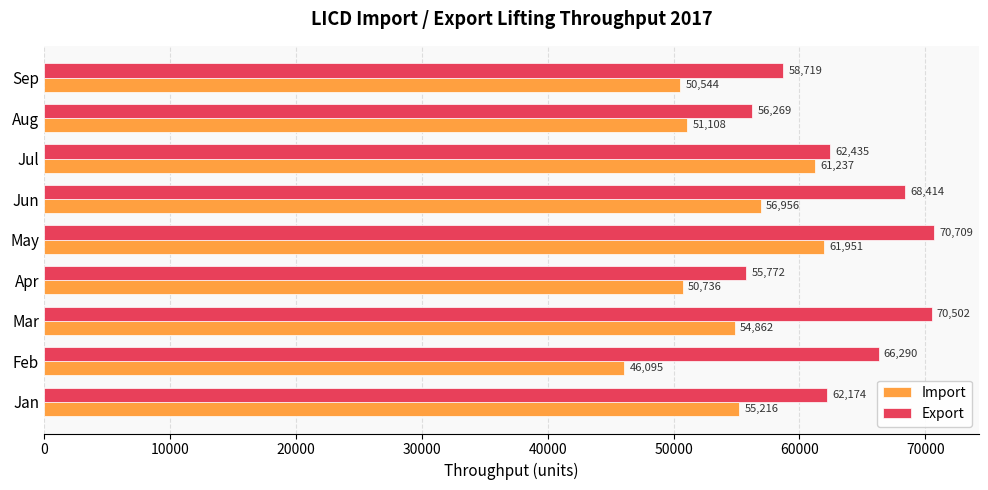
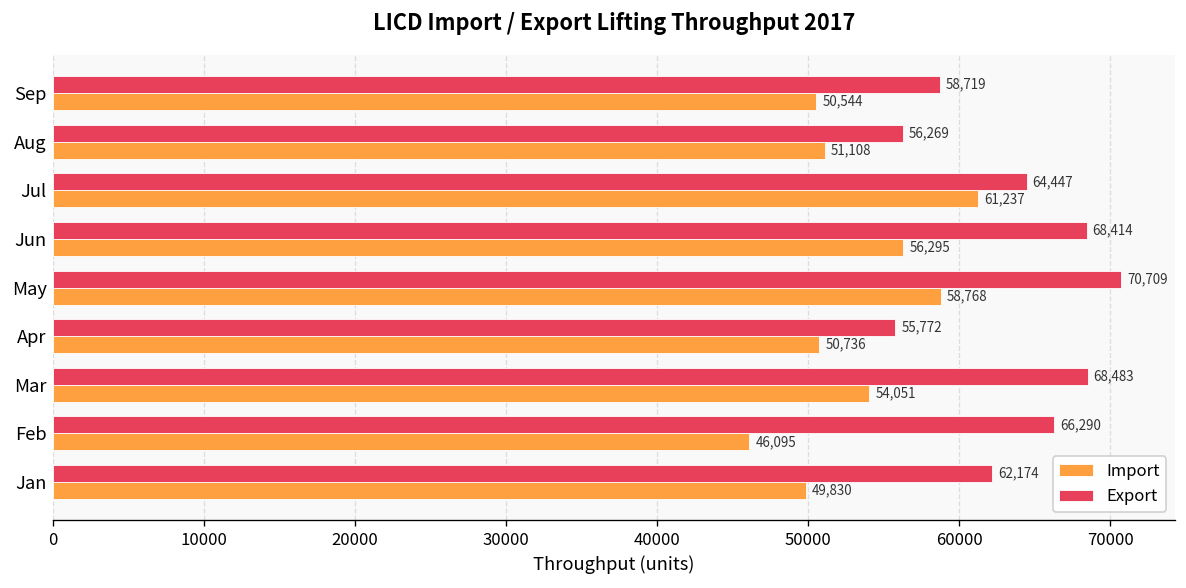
  {
    "Import": {
      "Sep": "50,544",
      "Aug": "51,108",
      "Jul": "61,237",
-     "Jun": "56,956",
-     "May": "61,951",
+     "Jun": "56,295",
+     "May": "58,768",
      "Apr": "50,736",
-     "Mar": "54,862",
+     "Mar": "54,051",
      "Feb": "46,095",
-     "Jan": "55,216"
+     "Jan": "49,830"
    },
    "Export": {
      "Sep": "58,719",
      "Aug": "56,269",
-     "Jul": "62,435",
+     "Jul": "64,447",
      "Jun": "68,414",
      "May": "70,709",
      "Apr": "55,772",
-     "Mar": "70,502",
+     "Mar": "68,483",
      "Feb": "66,290",
      "Jan": "62,174"
    }
  }
